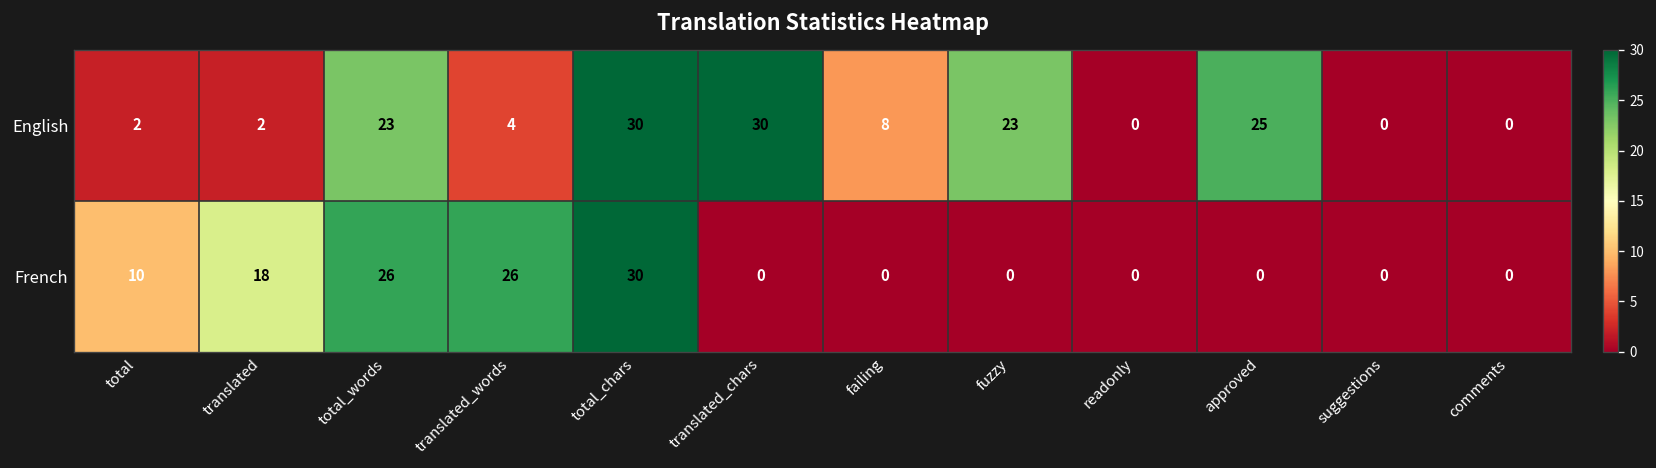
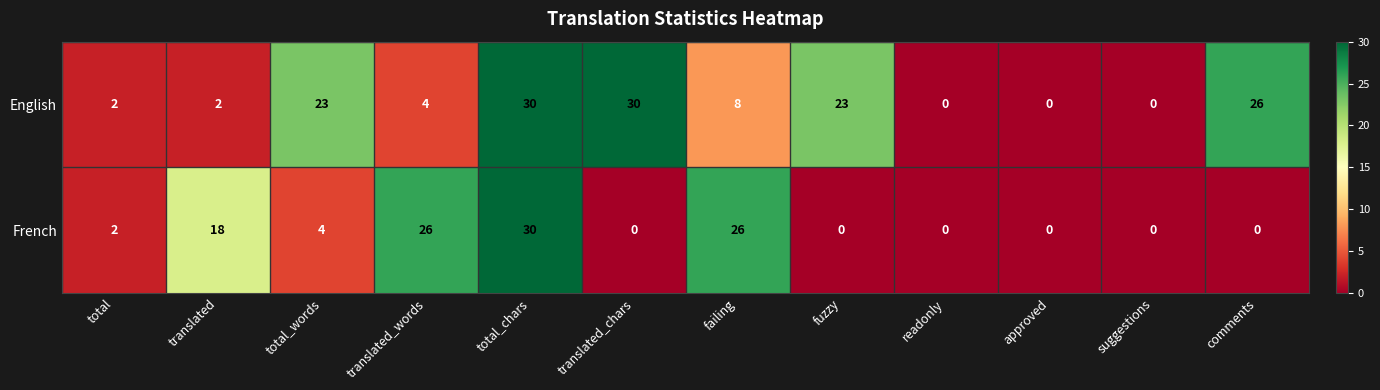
  {
    "English": {
      "total": 2,
      "translated": 2,
      "total_words": 23,
      "translated_words": 4,
      "total_chars": 30,
      "translated_chars": 30,
      "failing": 8,
      "fuzzy": 23,
      "readonly": 0,
-     "approved": 25,
+     "approved": 0,
      "suggestions": 0,
-     "comments": 0
+     "comments": 26
    },
    "French": {
-     "total": 10,
+     "total": 2,
      "translated": 18,
-     "total_words": 26,
+     "total_words": 4,
      "translated_words": 26,
      "total_chars": 30,
      "translated_chars": 0,
-     "failing": 0,
+     "failing": 26,
      "fuzzy": 0,
      "readonly": 0,
      "approved": 0,
      "suggestions": 0,
      "comments": 0
    }
  }
